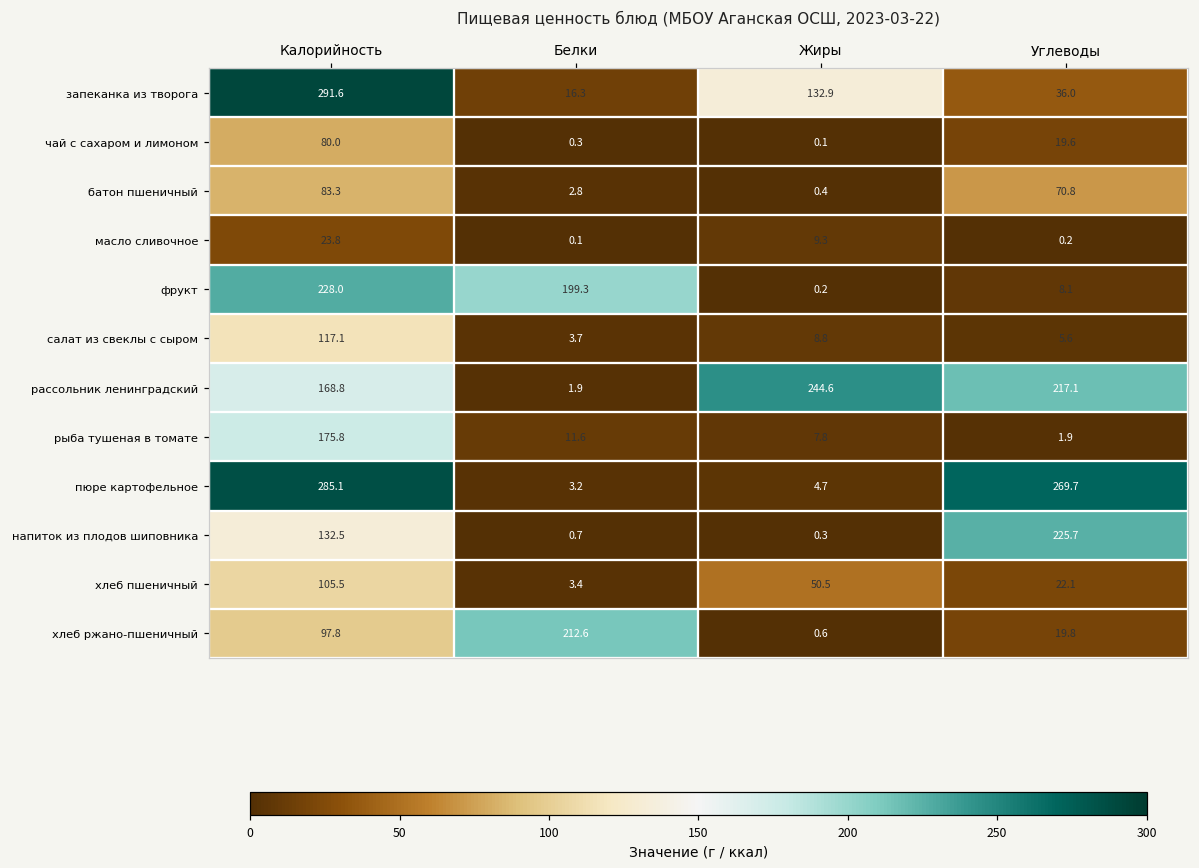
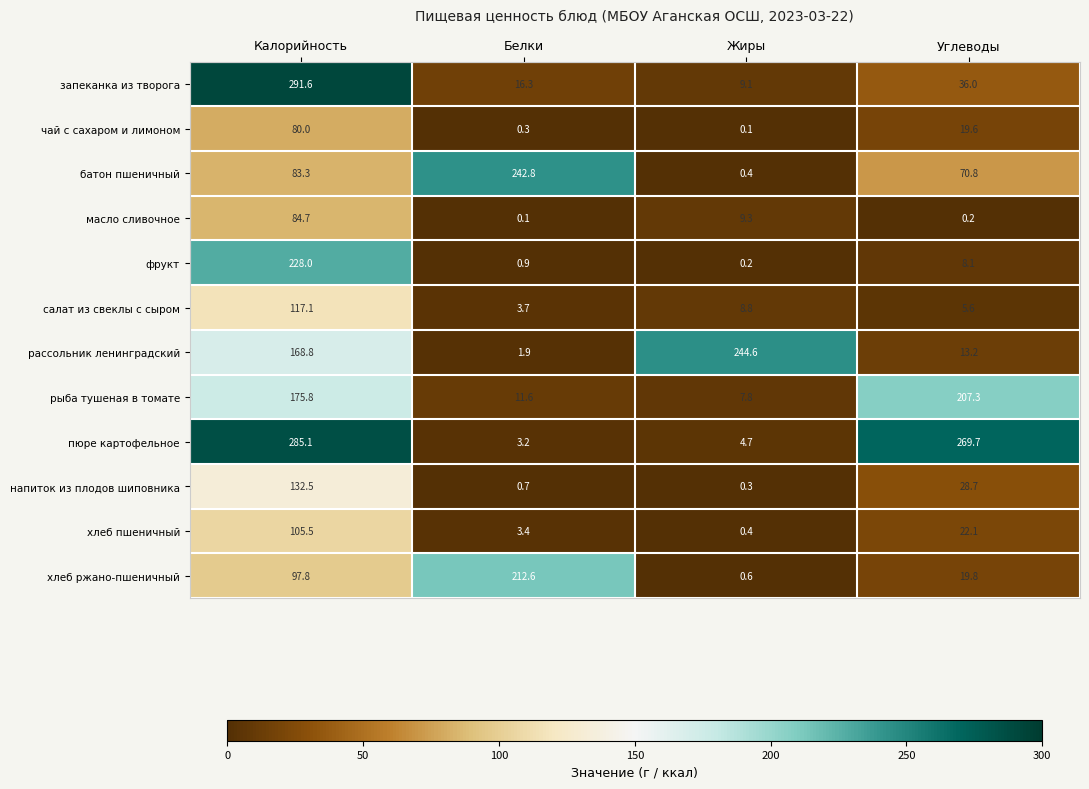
  {
    "запеканка из творога": {
      "Калорийность": 291.6,
      "Белки": 16.3,
-     "Жиры": 132.9,
+     "Жиры": 9.1,
      "Углеводы": 36.0
    },
    "чай с сахаром и лимоном": {
      "Калорийность": 80.0,
      "Белки": 0.3,
      "Жиры": 0.1,
      "Углеводы": 19.6
    },
    "батон пшеничный": {
      "Калорийность": 83.3,
-     "Белки": 2.8,
+     "Белки": 242.8,
      "Жиры": 0.4,
      "Углеводы": 70.8
    },
    "масло сливочное": {
-     "Калорийность": 23.8,
+     "Калорийность": 84.7,
      "Белки": 0.1,
      "Жиры": 9.3,
      "Углеводы": 0.2
    },
    "фрукт": {
      "Калорийность": 228.0,
-     "Белки": 199.3,
+     "Белки": 0.9,
      "Жиры": 0.2
    },
    "салат из свеклы с сыром": {
      "Калорийность": 117.1,
      "Белки": 3.7,
      "Жиры": 8.8
    },
    "рассольник ленинградский": {
      "Калорийность": 168.8,
      "Белки": 1.9,
      "Жиры": 244.6,
-     "Углеводы": 217.1
+     "Углеводы": 13.2
    },
    "рыба тушеная в томате": {
      "Калорийность": 175.8,
      "Белки": 11.6,
-     "Углеводы": 1.9
+     "Углеводы": 207.3
    },
    "пюре картофельное": {
      "Калорийность": 285.1,
      "Белки": 3.2,
      "Жиры": 4.7,
      "Углеводы": 269.7
    },
    "напиток из плодов шиповника": {
      "Калорийность": 132.5,
      "Белки": 0.7,
      "Жиры": 0.3,
-     "Углеводы": 225.7
+     "Углеводы": 28.7
    },
    "хлеб пшеничный": {
      "Калорийность": 105.5,
      "Белки": 3.4,
-     "Жиры": 50.5,
+     "Жиры": 0.4,
      "Углеводы": 22.1
    },
    "хлеб ржано-пшеничный": {
      "Калорийность": 97.8,
      "Белки": 212.6,
      "Жиры": 0.6,
      "Углеводы": 19.8
    }
  }
